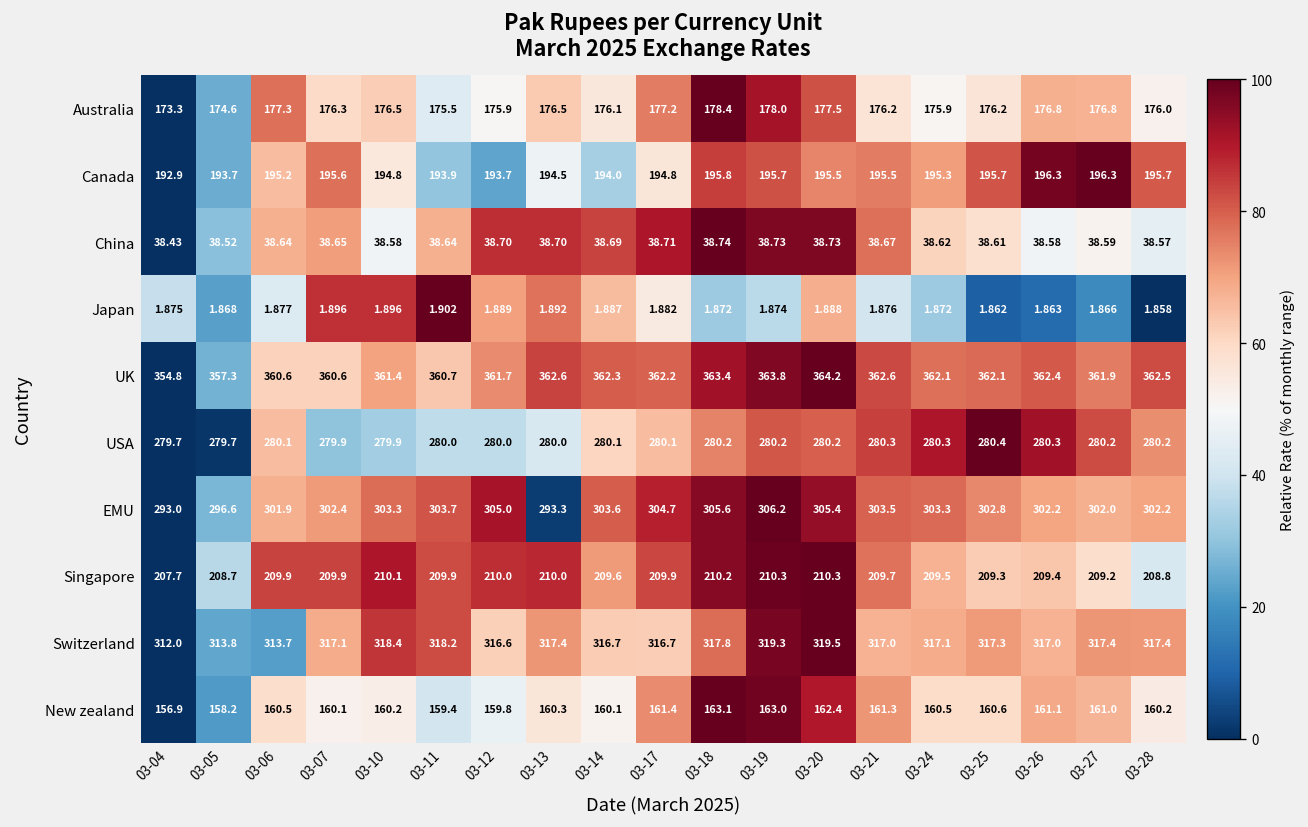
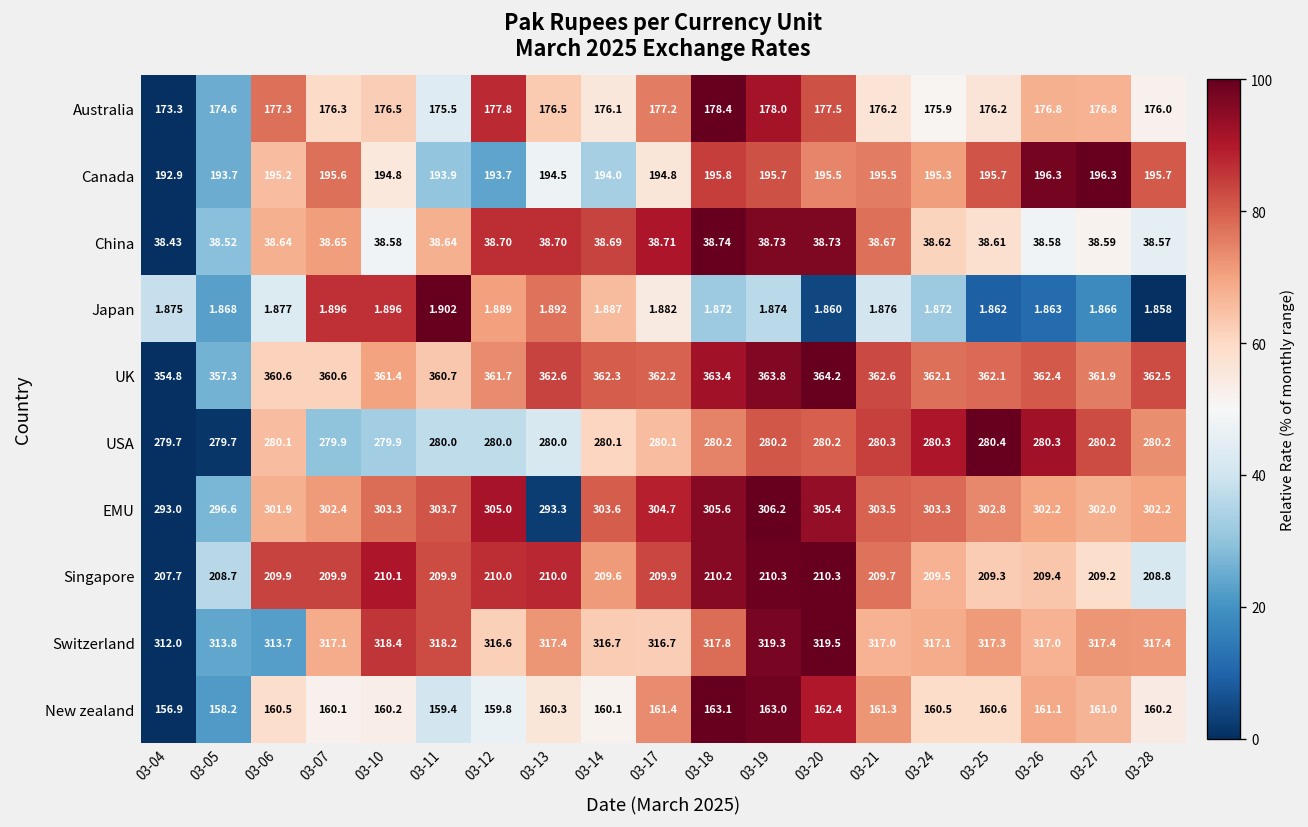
  {
    "Australia": {
      "03-04": 173.3,
      "03-05": 174.6,
      "03-06": 177.3,
      "03-07": 176.3,
      "03-10": 176.5,
      "03-11": 175.5,
-     "03-12": 175.9,
+     "03-12": 177.8,
      "03-13": 176.5,
      "03-14": 176.1,
      "03-17": 177.2,
      "03-18": 178.4,
      "03-19": 178.0,
      "03-20": 177.5,
      "03-21": 176.2,
      "03-24": 175.9,
      "03-25": 176.2,
      "03-26": 176.8,
      "03-27": 176.8,
      "03-28": 176.0
    },
    "Canada": {
      "03-04": 192.9,
      "03-05": 193.7,
      "03-06": 195.2,
      "03-07": 195.6,
      "03-10": 194.8,
      "03-11": 193.9,
      "03-12": 193.7,
      "03-13": 194.5,
      "03-14": 194.0,
      "03-17": 194.8,
      "03-18": 195.8,
      "03-19": 195.7,
      "03-20": 195.5,
      "03-21": 195.5,
      "03-24": 195.3,
      "03-25": 195.7,
      "03-26": 196.3,
      "03-27": 196.3,
      "03-28": 195.7
    },
    "China": {
      "03-04": 38.43,
      "03-05": 38.52,
      "03-06": 38.64,
      "03-07": 38.65,
      "03-10": 38.58,
      "03-11": 38.64,
      "03-12": 38.70,
      "03-13": 38.70,
      "03-14": 38.69,
      "03-17": 38.71,
      "03-18": 38.74,
      "03-19": 38.73,
      "03-20": 38.73,
      "03-21": 38.67,
      "03-24": 38.62,
      "03-25": 38.61,
      "03-26": 38.58,
      "03-27": 38.59,
      "03-28": 38.57
    },
    "Japan": {
      "03-04": 1.875,
      "03-05": 1.868,
      "03-06": 1.877,
      "03-07": 1.896,
      "03-10": 1.896,
      "03-11": 1.902,
      "03-12": 1.889,
      "03-13": 1.892,
      "03-14": 1.887,
      "03-17": 1.882,
      "03-18": 1.872,
      "03-19": 1.874,
-     "03-20": 1.888,
+     "03-20": 1.860,
      "03-21": 1.876,
      "03-24": 1.872,
      "03-25": 1.862,
      "03-26": 1.863,
      "03-27": 1.866,
      "03-28": 1.858
    },
    "UK": {
      "03-04": 354.8,
      "03-05": 357.3,
      "03-06": 360.6,
      "03-07": 360.6,
      "03-10": 361.4,
      "03-11": 360.7,
      "03-12": 361.7,
      "03-13": 362.6,
      "03-14": 362.3,
      "03-17": 362.2,
      "03-18": 363.4,
      "03-19": 363.8,
      "03-20": 364.2,
      "03-21": 362.6,
      "03-24": 362.1,
      "03-25": 362.1,
      "03-26": 362.4,
      "03-27": 361.9,
      "03-28": 362.5
    },
    "USA": {
      "03-04": 279.7,
      "03-05": 279.7,
      "03-06": 280.1,
      "03-07": 279.9,
      "03-10": 279.9,
      "03-11": 280.0,
      "03-12": 280.0,
      "03-13": 280.0,
      "03-14": 280.1,
      "03-17": 280.1,
      "03-18": 280.2,
      "03-19": 280.2,
      "03-20": 280.2,
      "03-21": 280.3,
      "03-24": 280.3,
      "03-25": 280.4,
      "03-26": 280.3,
      "03-27": 280.2,
      "03-28": 280.2
    },
    "EMU": {
      "03-04": 293.0,
      "03-05": 296.6,
      "03-06": 301.9,
      "03-07": 302.4,
      "03-10": 303.3,
      "03-11": 303.7,
      "03-12": 305.0,
      "03-13": 293.3,
      "03-14": 303.6,
      "03-17": 304.7,
      "03-18": 305.6,
      "03-19": 306.2,
      "03-20": 305.4,
      "03-21": 303.5,
      "03-24": 303.3,
      "03-25": 302.8,
      "03-26": 302.2,
      "03-27": 302.0,
      "03-28": 302.2
    },
    "Singapore": {
      "03-04": 207.7,
      "03-05": 208.7,
      "03-06": 209.9,
      "03-07": 209.9,
      "03-10": 210.1,
      "03-11": 209.9,
      "03-12": 210.0,
      "03-13": 210.0,
      "03-14": 209.6,
      "03-17": 209.9,
      "03-18": 210.2,
      "03-19": 210.3,
      "03-20": 210.3,
      "03-21": 209.7,
      "03-24": 209.5,
      "03-25": 209.3,
      "03-26": 209.4,
      "03-27": 209.2,
      "03-28": 208.8
    },
    "Switzerland": {
      "03-04": 312.0,
      "03-05": 313.8,
      "03-06": 313.7,
      "03-07": 317.1,
      "03-10": 318.4,
      "03-11": 318.2,
      "03-12": 316.6,
      "03-13": 317.4,
      "03-14": 316.7,
      "03-17": 316.7,
      "03-18": 317.8,
      "03-19": 319.3,
      "03-20": 319.5,
      "03-21": 317.0,
      "03-24": 317.1,
      "03-25": 317.3,
      "03-26": 317.0,
      "03-27": 317.4,
      "03-28": 317.4
    },
    "New zealand": {
      "03-04": 156.9,
      "03-05": 158.2,
      "03-06": 160.5,
      "03-07": 160.1,
      "03-10": 160.2,
      "03-11": 159.4,
      "03-12": 159.8,
      "03-13": 160.3,
      "03-14": 160.1,
      "03-17": 161.4,
      "03-18": 163.1,
      "03-19": 163.0,
      "03-20": 162.4,
      "03-21": 161.3,
      "03-24": 160.5,
      "03-25": 160.6,
      "03-26": 161.1,
      "03-27": 161.0,
      "03-28": 160.2
    }
  }
